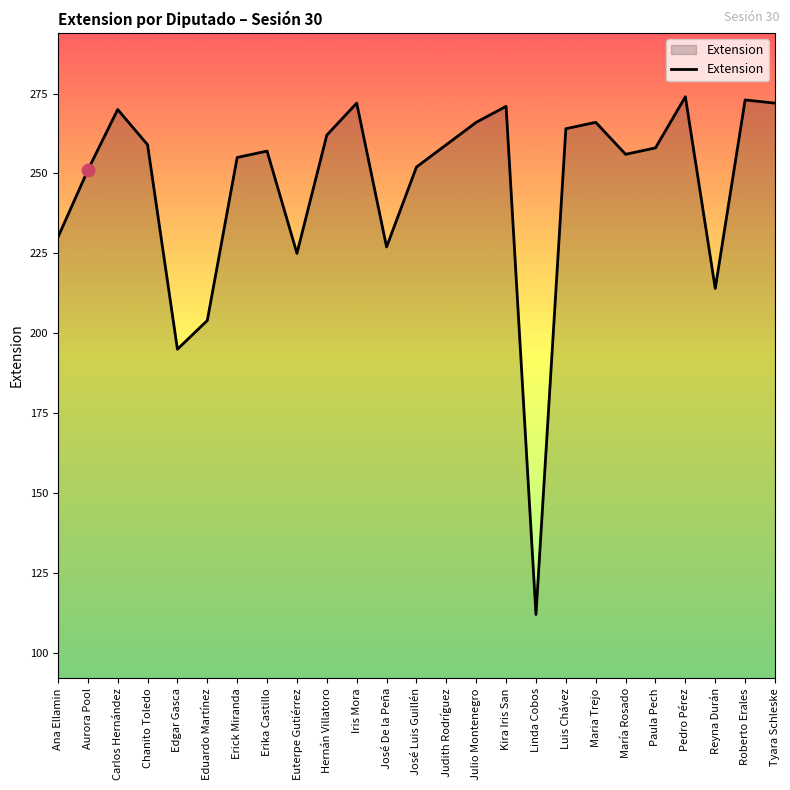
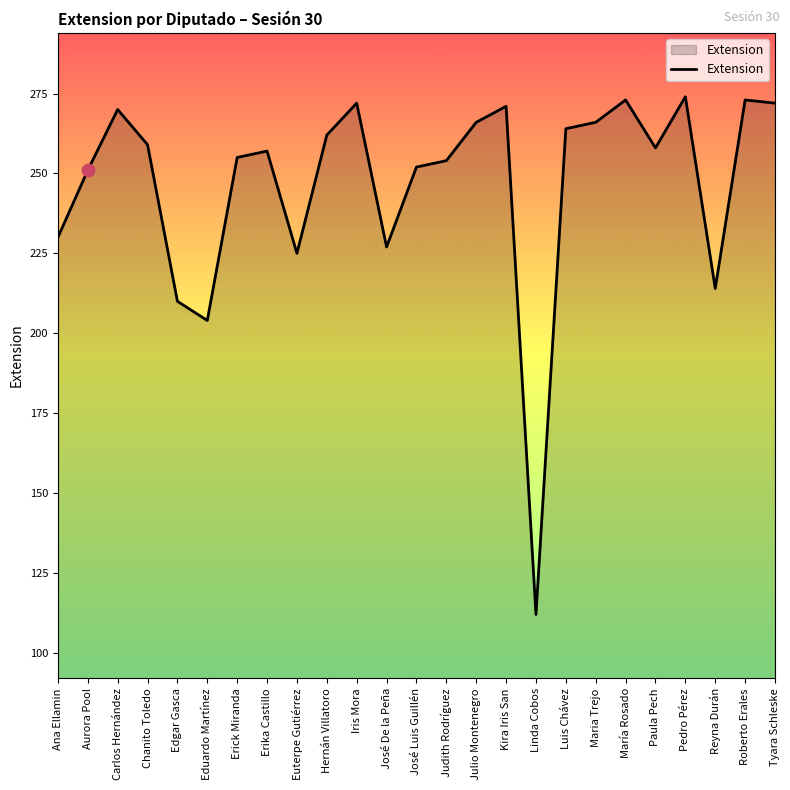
  {
    "Extension": {
      "Ana Ellamin": 230,
      "Carlos Hernández": 270,
      "Chanito Toledo": 259,
-     "Edgar Gasca": 195,
+     "Edgar Gasca": 210,
      "Eduardo Martínez": 204,
      "Erick Miranda": 255,
      "Erika Castillo": 257,
      "Euterpe Gutiérrez": 225,
      "Hernán Villatoro": 262,
      "Iris Mora": 272,
      "José De la Peña": 227,
      "José Luis Guillén": 252,
-     "Judith Rodríguez": 259,
+     "Judith Rodríguez": 254,
      "Julio Montenegro": 266,
      "Kira Iris San": 271,
      "Linda Cobos": 112,
      "Luis Chávez": 264,
      "Maria Trejo": 266,
-     "María Rosado": 256,
+     "María Rosado": 273,
      "Paula Pech": 258,
      "Pedro Pérez": 274,
      "Reyna Durán": 214,
      "Roberto Erales": 273,
      "Tyara Schleske": 272
    }
  }
